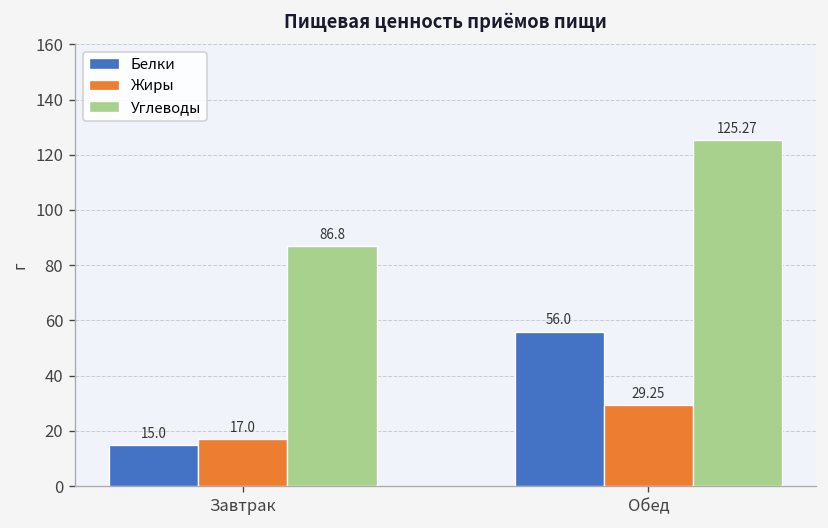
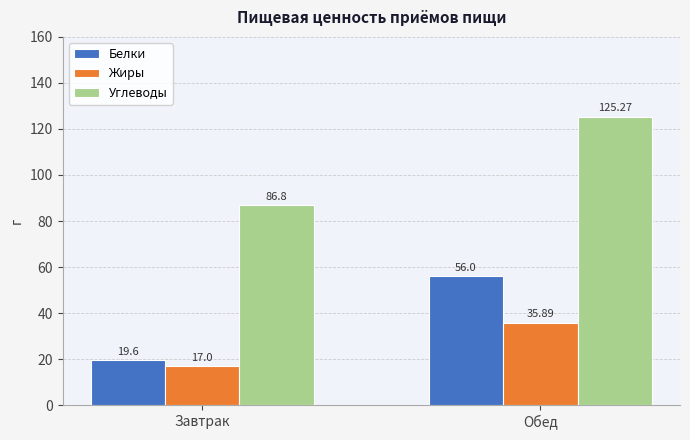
  {
    "Белки": {
-     "Завтрак": 15.0,
+     "Завтрак": 19.6,
      "Обед": 56.0
    },
    "Жиры": {
      "Завтрак": 17.0,
-     "Обед": 29.25
+     "Обед": 35.89
    },
    "Углеводы": {
      "Завтрак": 86.8,
      "Обед": 125.27
    }
  }
